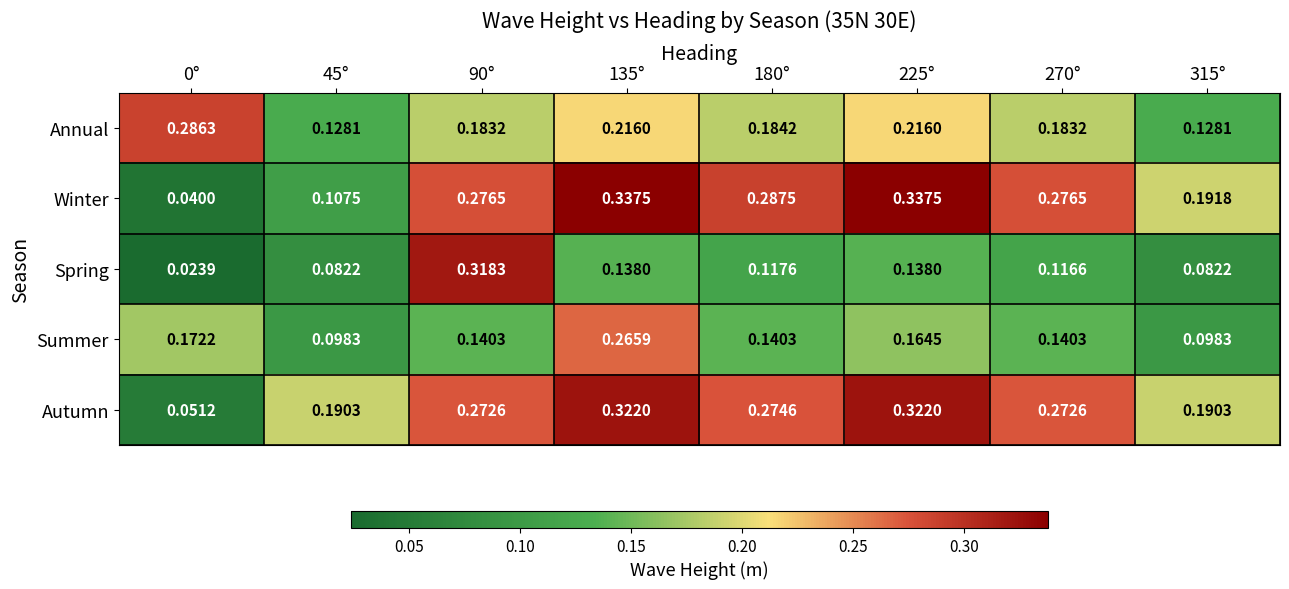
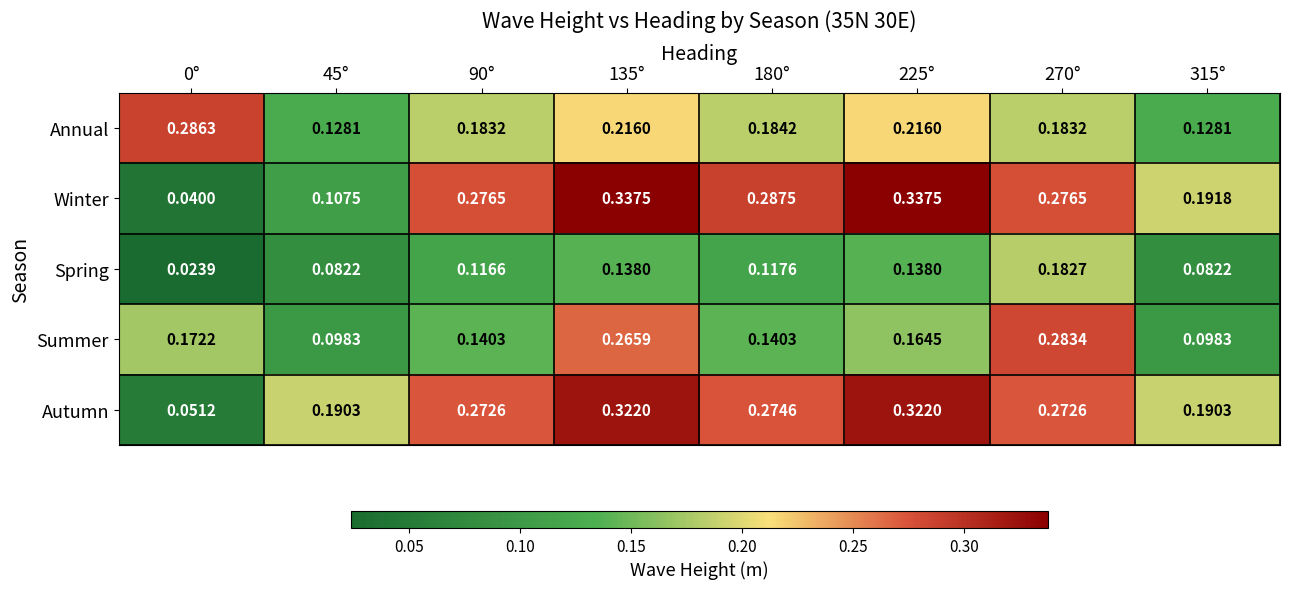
  {
    "Annual": {
      "0°": 0.2863,
      "45°": 0.1281,
      "90°": 0.1832,
      "135°": 0.2160,
      "180°": 0.1842,
      "225°": 0.2160,
      "270°": 0.1832,
      "315°": 0.1281
    },
    "Winter": {
      "0°": 0.0400,
      "45°": 0.1075,
      "90°": 0.2765,
      "135°": 0.3375,
      "180°": 0.2875,
      "225°": 0.3375,
      "270°": 0.2765,
      "315°": 0.1918
    },
    "Spring": {
      "0°": 0.0239,
      "45°": 0.0822,
-     "90°": 0.3183,
+     "90°": 0.1166,
      "135°": 0.1380,
      "180°": 0.1176,
      "225°": 0.1380,
-     "270°": 0.1166,
+     "270°": 0.1827,
      "315°": 0.0822
    },
    "Summer": {
      "0°": 0.1722,
      "45°": 0.0983,
      "90°": 0.1403,
      "135°": 0.2659,
      "180°": 0.1403,
      "225°": 0.1645,
-     "270°": 0.1403,
+     "270°": 0.2834,
      "315°": 0.0983
    },
    "Autumn": {
      "0°": 0.0512,
      "45°": 0.1903,
      "90°": 0.2726,
      "135°": 0.3220,
      "180°": 0.2746,
      "225°": 0.3220,
      "270°": 0.2726,
      "315°": 0.1903
    }
  }
